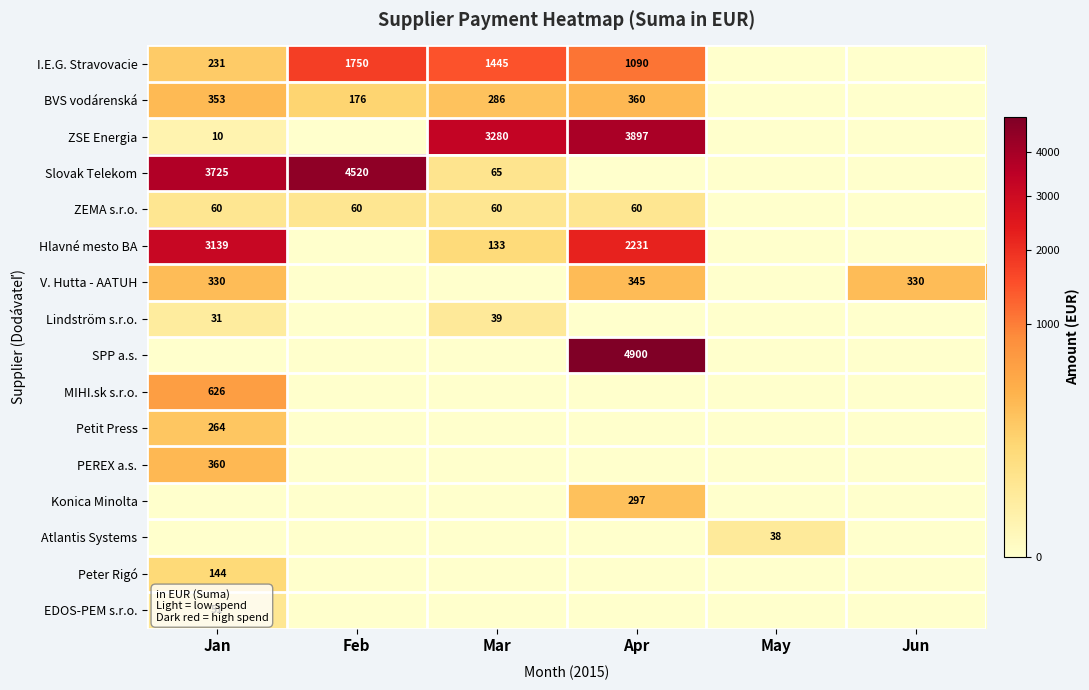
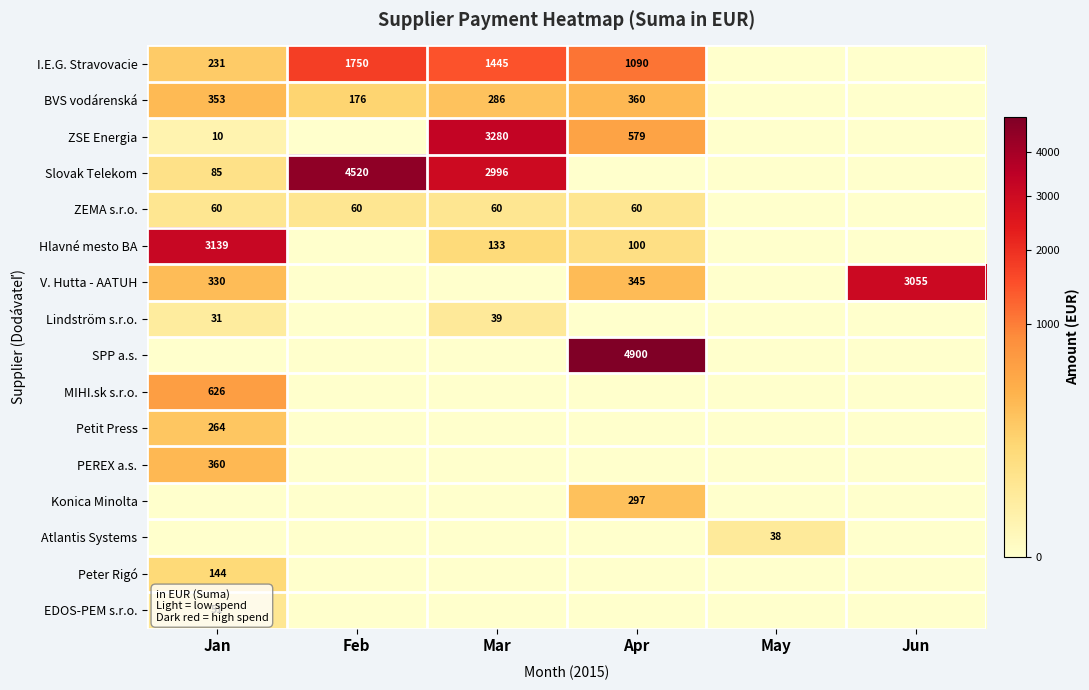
  {
    "I.E.G. Stravovacie": {
      "Jan": 231,
      "Feb": 1750,
      "Mar": 1445,
      "Apr": 1090
    },
    "BVS vodárenská": {
      "Jan": 353,
      "Feb": 176,
      "Mar": 286,
      "Apr": 360
    },
    "ZSE Energia": {
      "Jan": 10,
      "Mar": 3280,
-     "Apr": 3897
+     "Apr": 579
    },
    "Slovak Telekom": {
-     "Jan": 3725,
+     "Jan": 85,
      "Feb": 4520,
-     "Mar": 65
+     "Mar": 2996
    },
    "ZEMA s.r.o.": {
      "Jan": 60,
      "Feb": 60,
      "Mar": 60,
      "Apr": 60
    },
    "Hlavné mesto BA": {
      "Jan": 3139,
      "Mar": 133,
-     "Apr": 2231
+     "Apr": 100
    },
    "V. Hutta - AATUH": {
      "Jan": 330,
      "Apr": 345,
-     "Jun": 330
+     "Jun": 3055
    },
    "Lindström s.r.o.": {
      "Jan": 31,
      "Mar": 39
    },
    "SPP a.s.": {
      "Apr": 4900
    },
    "MIHI.sk s.r.o.": {
      "Jan": 626
    },
    "Petit Press": {
      "Jan": 264
    },
    "PEREX a.s.": {
      "Jan": 360
    },
    "Konica Minolta": {
      "Apr": 297
    },
    "Atlantis Systems": {
      "May": 38
    },
    "Peter Rigó": {
      "Jan": 144
    }
  }
